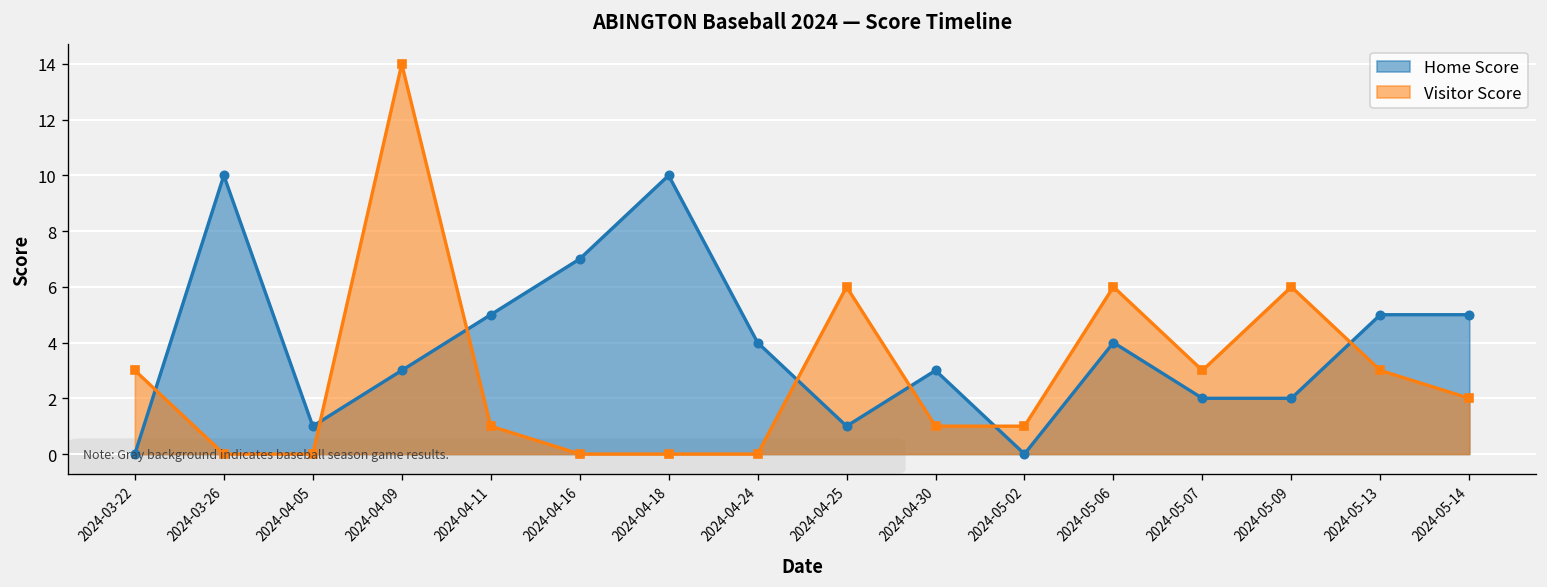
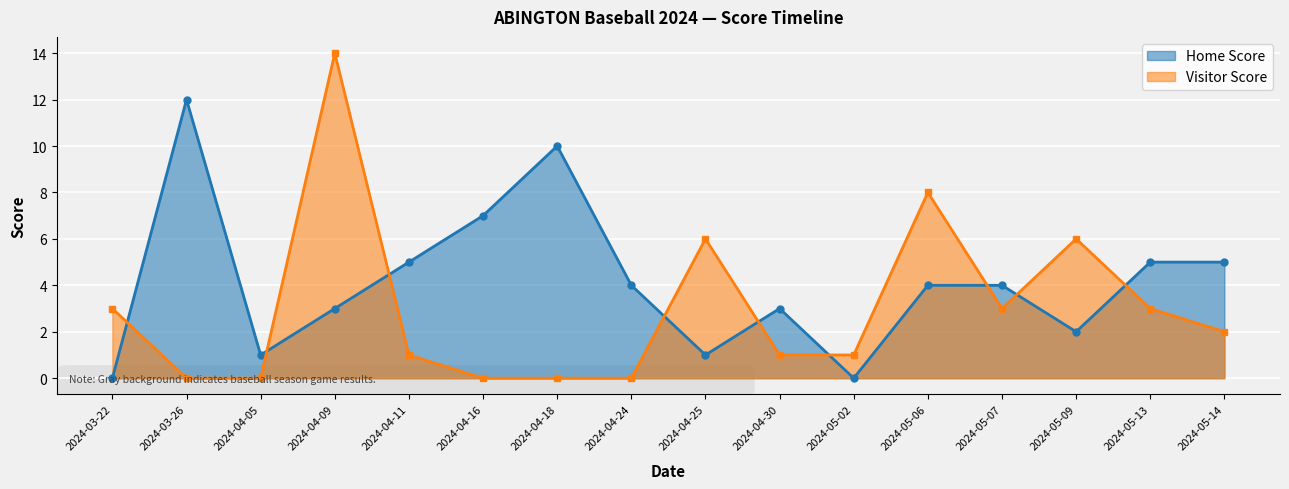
  {
    "Home Score": {
      "2024-03-22": 0,
-     "2024-03-26": 10,
+     "2024-03-26": 12,
      "2024-04-05": 1,
      "2024-04-09": 3,
      "2024-04-11": 5,
      "2024-04-16": 7,
      "2024-04-18": 10,
      "2024-04-24": 4,
      "2024-04-25": 1,
      "2024-04-30": 3,
      "2024-05-02": 0,
      "2024-05-06": 4,
-     "2024-05-07": 2,
+     "2024-05-07": 4,
      "2024-05-09": 2,
      "2024-05-13": 5,
      "2024-05-14": 5
    },
    "Visitor Score": {
      "2024-03-22": 3,
      "2024-03-26": 0,
      "2024-04-05": 0,
      "2024-04-09": 14,
      "2024-04-11": 1,
      "2024-04-16": 0,
      "2024-04-18": 0,
      "2024-04-24": 0,
      "2024-04-25": 6,
      "2024-04-30": 1,
      "2024-05-02": 1,
-     "2024-05-06": 6,
+     "2024-05-06": 8,
      "2024-05-07": 3,
      "2024-05-09": 6,
      "2024-05-13": 3,
      "2024-05-14": 2
    }
  }
